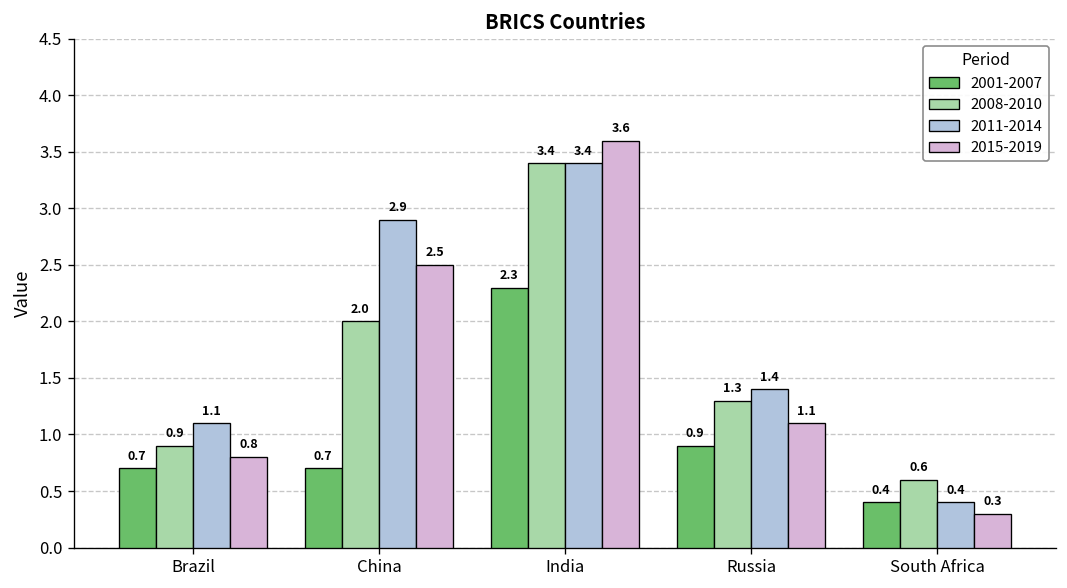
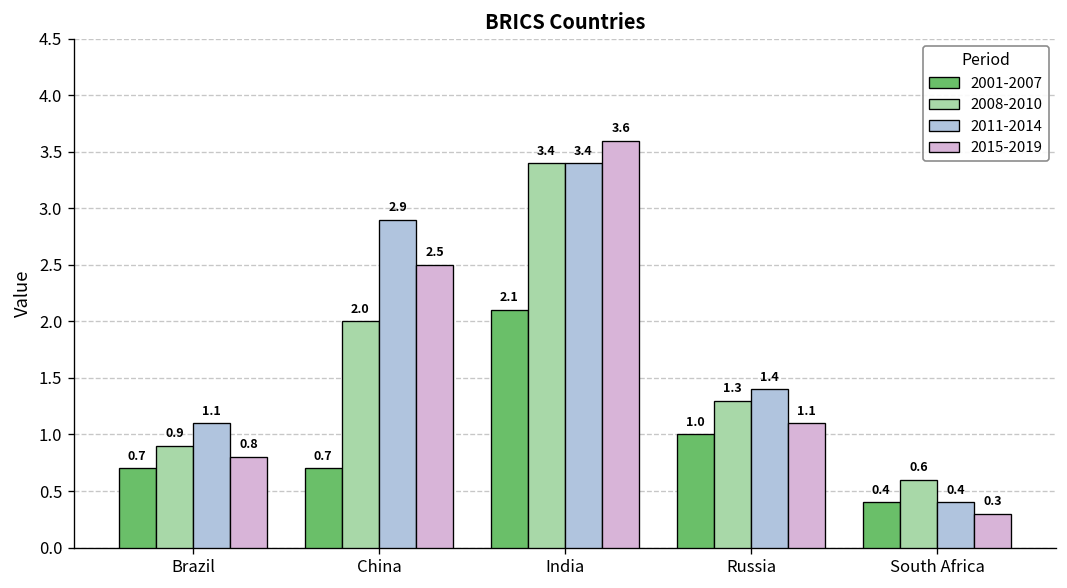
  {
    "2001-2007": {
      "Brazil": 0.7,
      "China": 0.7,
-     "India": 2.3,
-     "Russia": 0.9,
+     "India": 2.1,
+     "Russia": 1.0,
      "South Africa": 0.4
    }
  }
